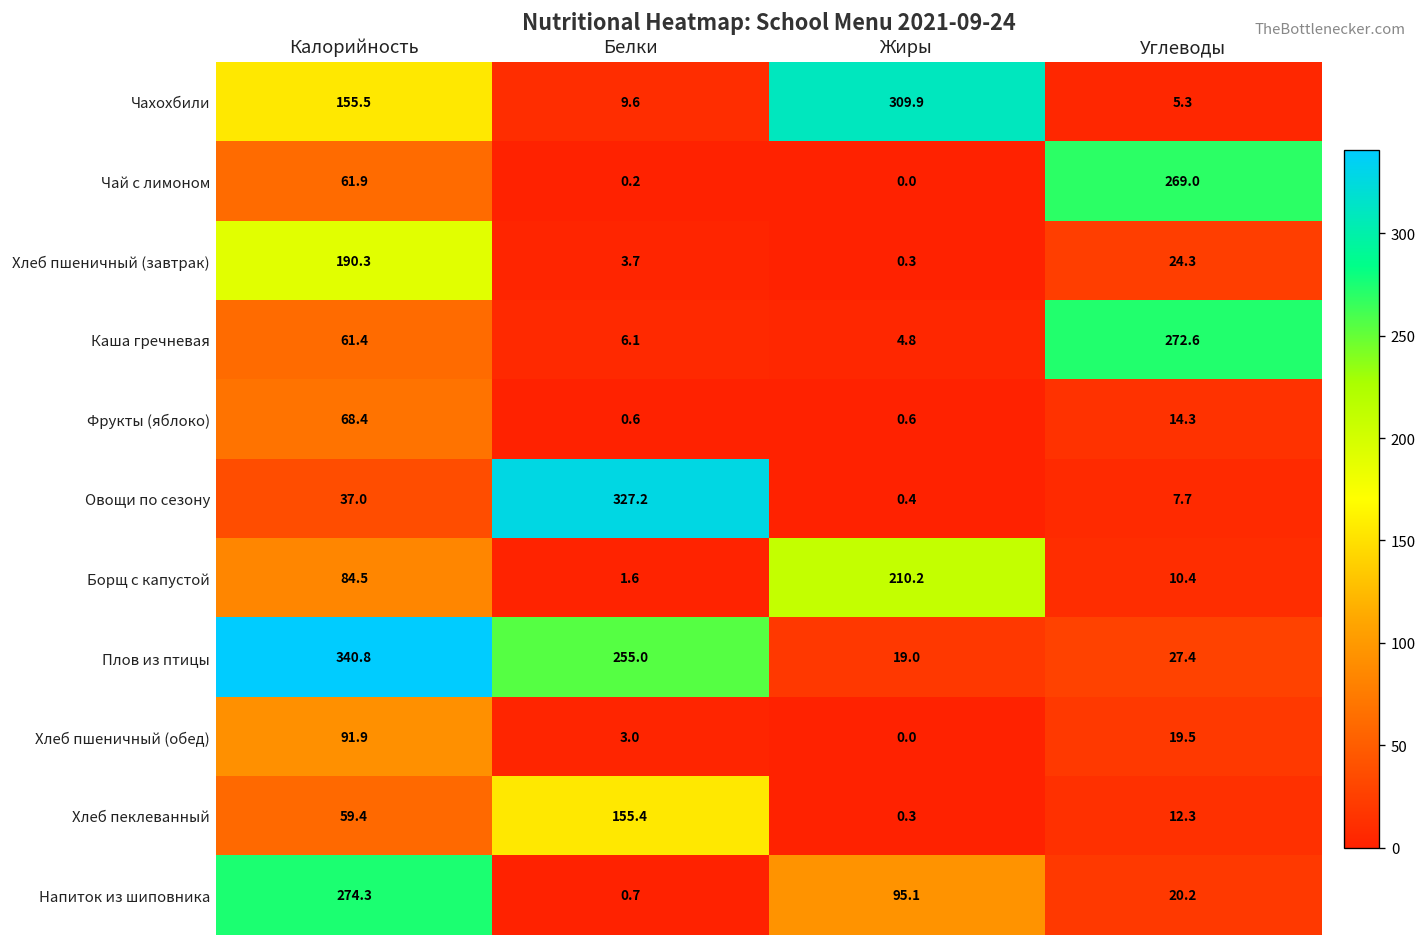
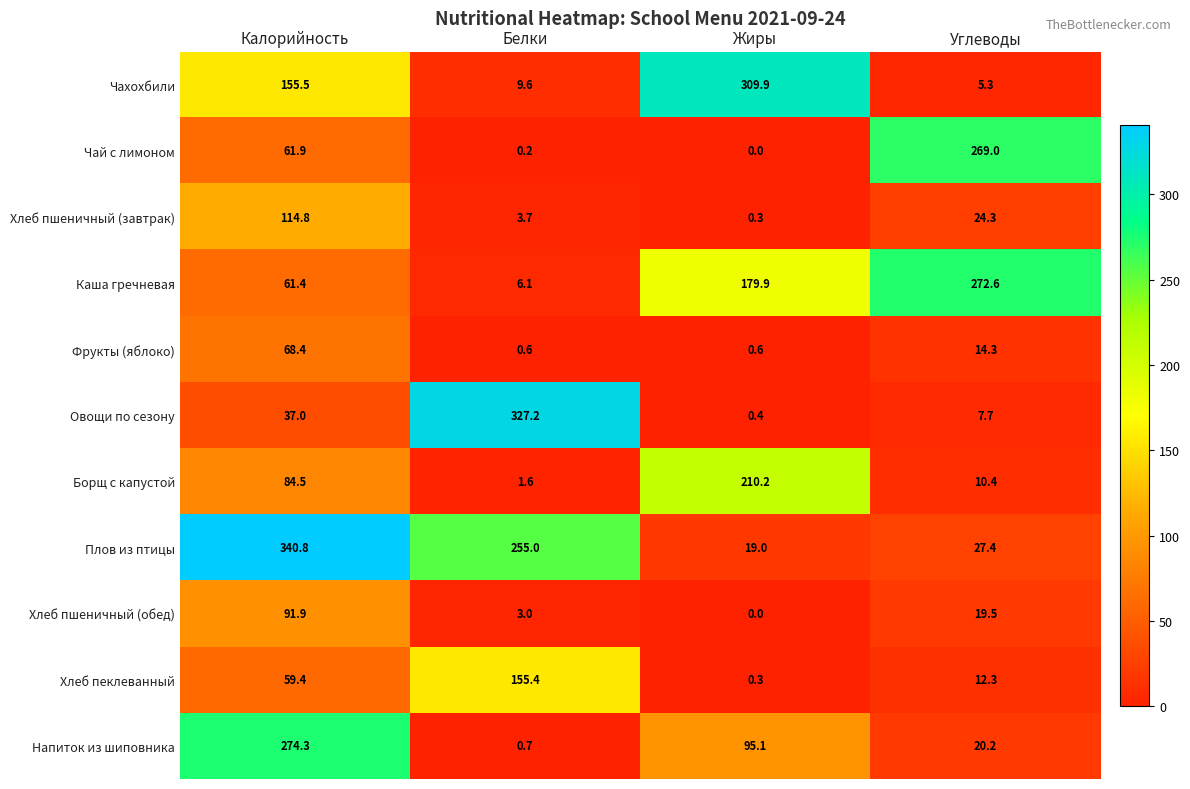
  {
    "Чахохбили": {
      "Калорийность": 155.5,
      "Белки": 9.6,
      "Жиры": 309.9,
      "Углеводы": 5.3
    },
    "Чай с лимоном": {
      "Калорийность": 61.9,
      "Белки": 0.2,
      "Жиры": 0.0,
      "Углеводы": 269.0
    },
    "Хлеб пшеничный (завтрак)": {
-     "Калорийность": 190.3,
+     "Калорийность": 114.8,
      "Белки": 3.7,
      "Жиры": 0.3,
      "Углеводы": 24.3
    },
    "Каша гречневая": {
      "Калорийность": 61.4,
      "Белки": 6.1,
-     "Жиры": 4.8,
+     "Жиры": 179.9,
      "Углеводы": 272.6
    },
    "Фрукты (яблоко)": {
      "Калорийность": 68.4,
      "Белки": 0.6,
      "Жиры": 0.6,
      "Углеводы": 14.3
    },
    "Овощи по сезону": {
      "Калорийность": 37.0,
      "Белки": 327.2,
      "Жиры": 0.4,
      "Углеводы": 7.7
    },
    "Борщ с капустой": {
      "Калорийность": 84.5,
      "Белки": 1.6,
      "Жиры": 210.2,
      "Углеводы": 10.4
    },
    "Плов из птицы": {
      "Калорийность": 340.8,
      "Белки": 255.0,
      "Жиры": 19.0,
      "Углеводы": 27.4
    },
    "Хлеб пшеничный (обед)": {
      "Калорийность": 91.9,
      "Белки": 3.0,
      "Жиры": 0.0,
      "Углеводы": 19.5
    },
    "Хлеб пеклеванный": {
      "Калорийность": 59.4,
      "Белки": 155.4,
      "Жиры": 0.3,
      "Углеводы": 12.3
    },
    "Напиток из шиповника": {
      "Калорийность": 274.3,
      "Белки": 0.7,
      "Жиры": 95.1,
      "Углеводы": 20.2
    }
  }
